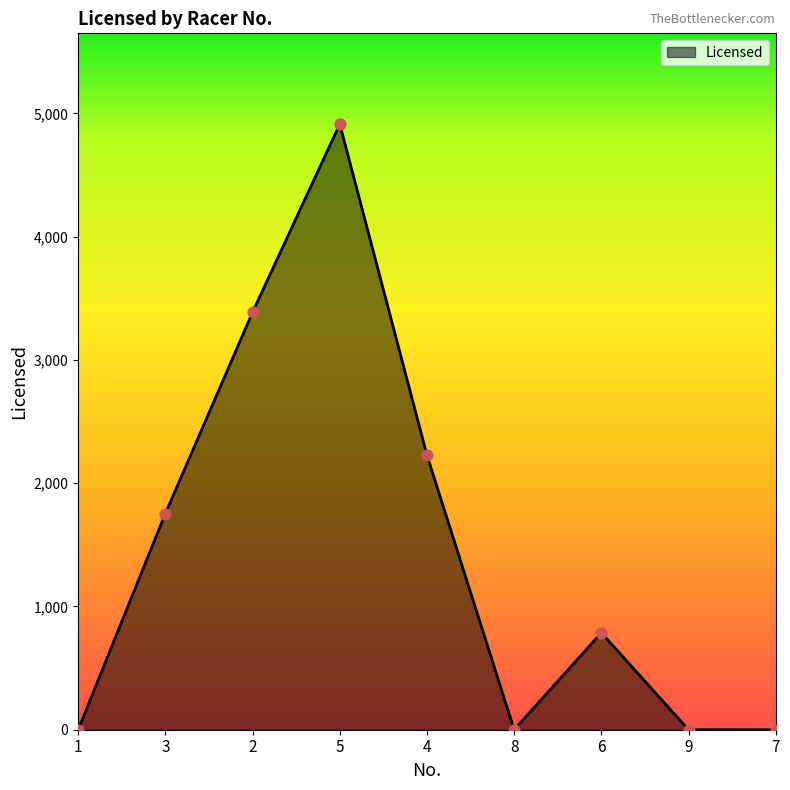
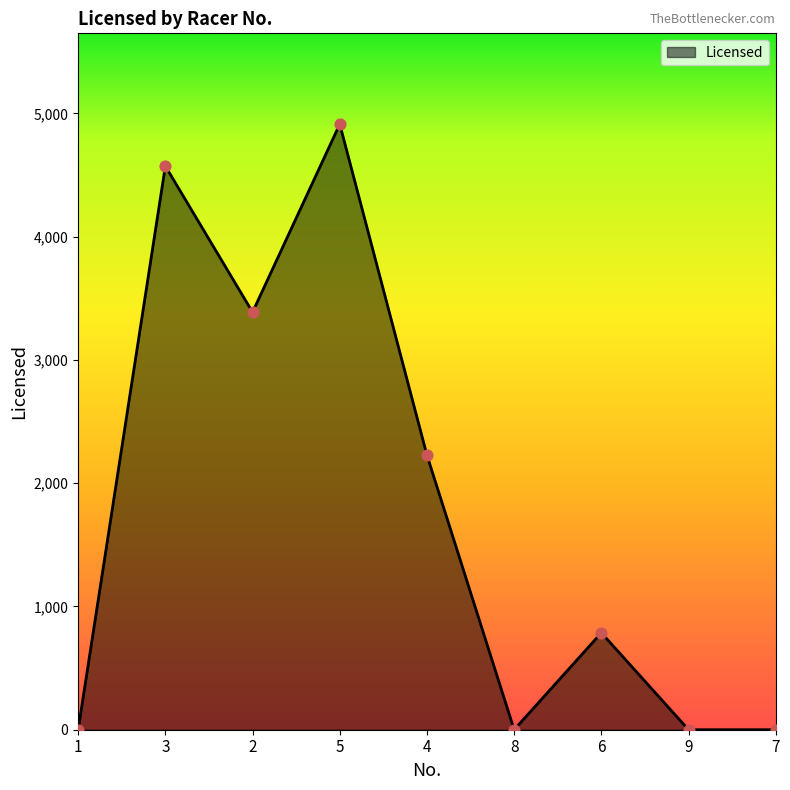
  {
    "1": "0",
-   "3": "1,750",
+   "3": "4,570",
    "2": "3,390",
    "5": "4,910",
    "4": "2,230",
    "8": "0",
    "6": "790",
    "9": "0",
    "7": "0"
  }
